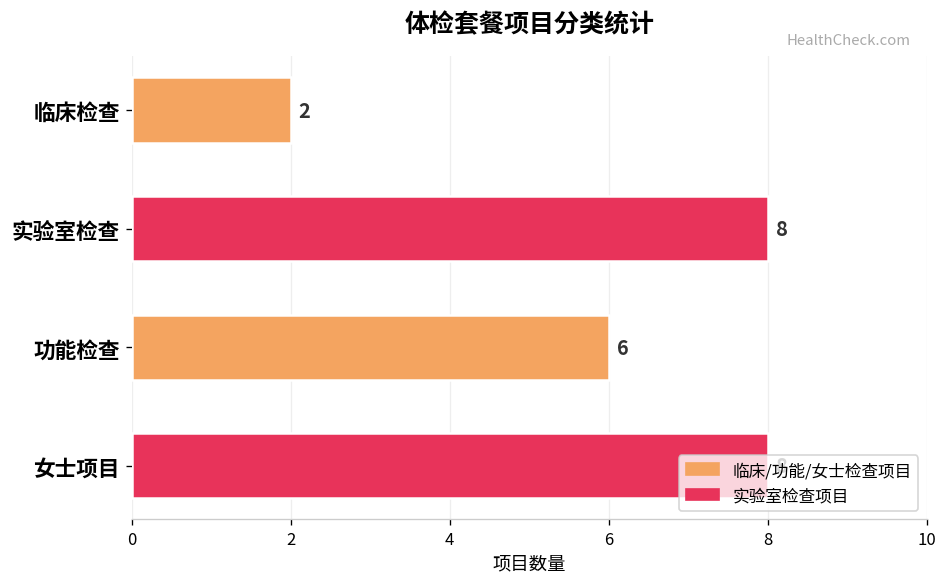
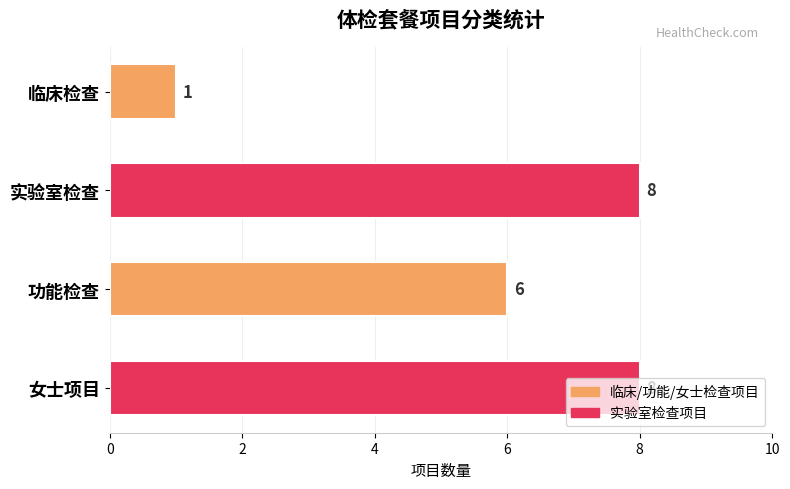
  {
-   "临床检查": 2,
+   "临床检查": 1,
    "实验室检查": 8,
    "功能检查": 6
  }
